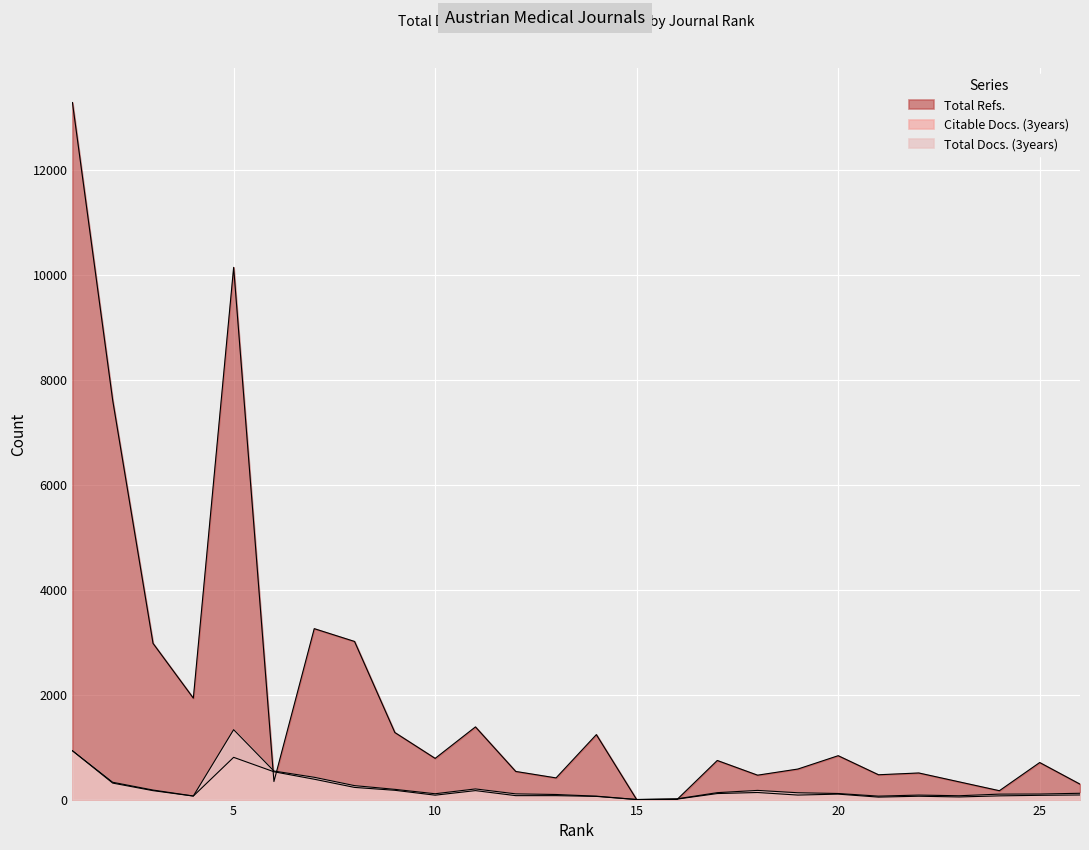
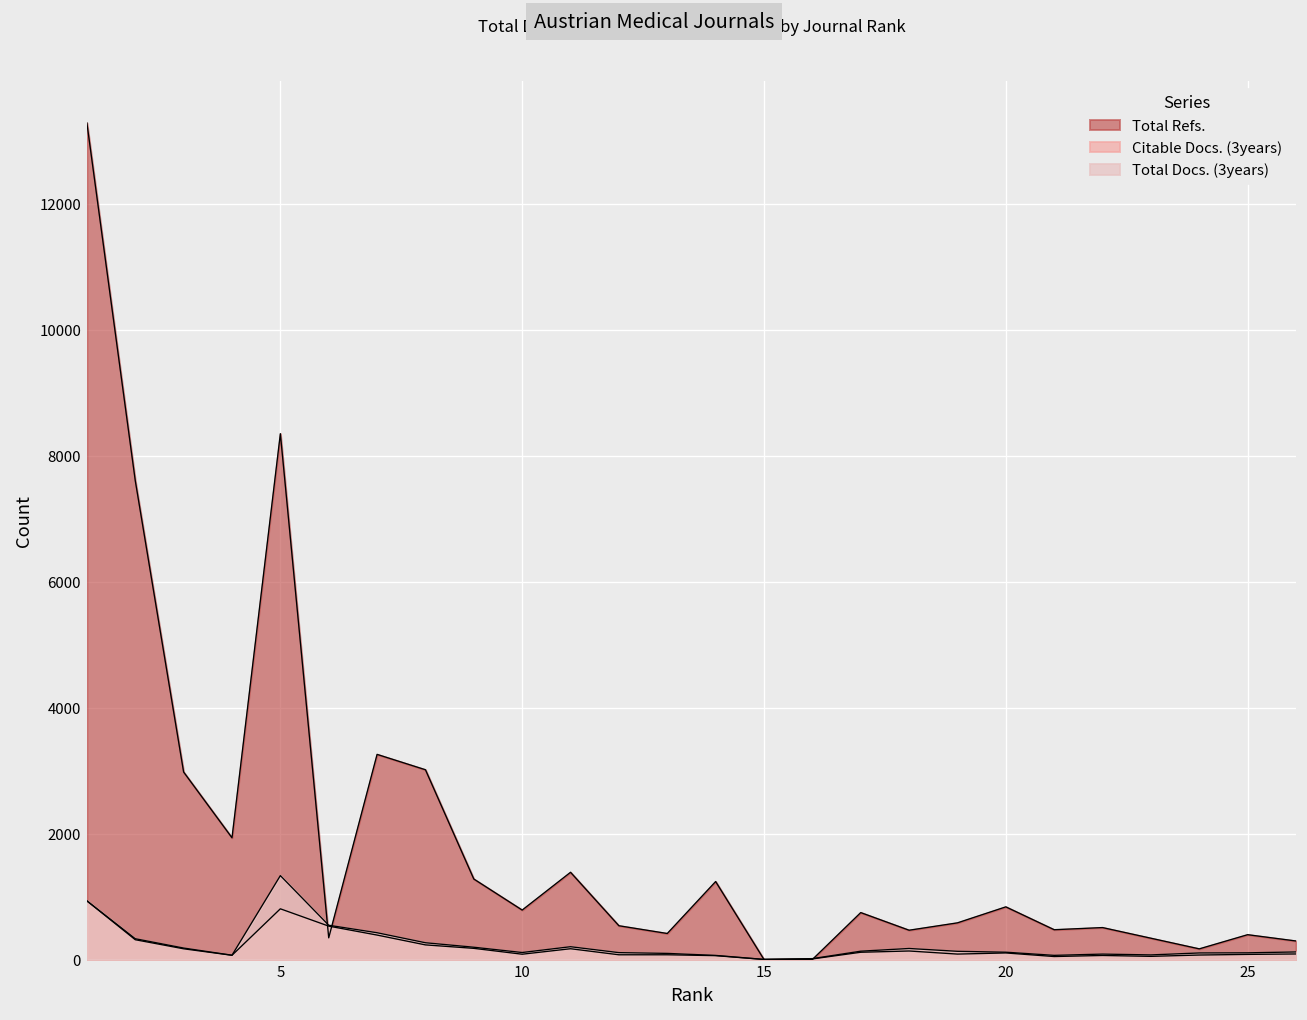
  {
    "Total Refs.": {
-     "5": 10100,
+     "5": 8300,
      "10": 800,
      "20": 800,
-     "25": 700
+     "25": 400
    }
  }
